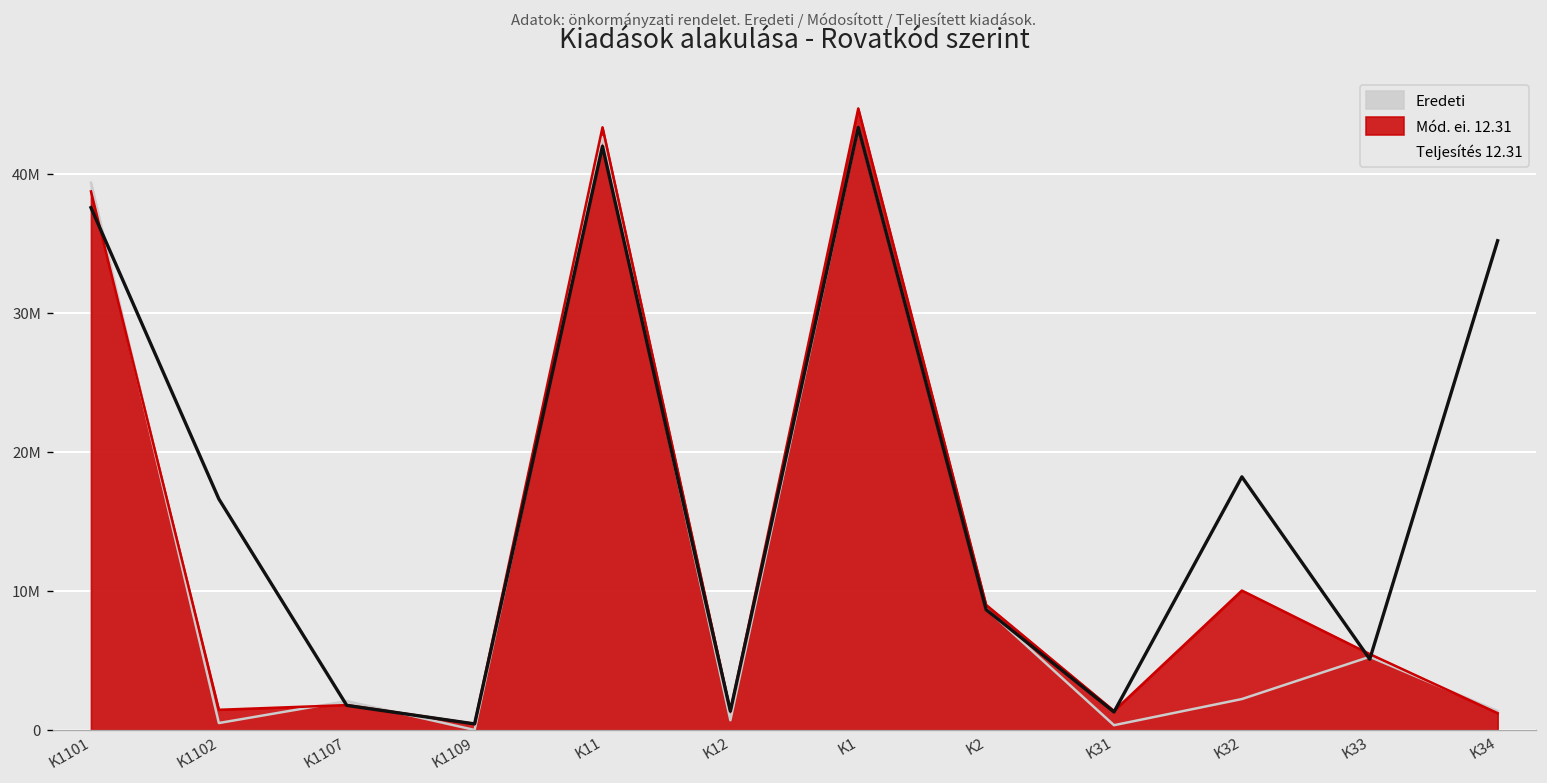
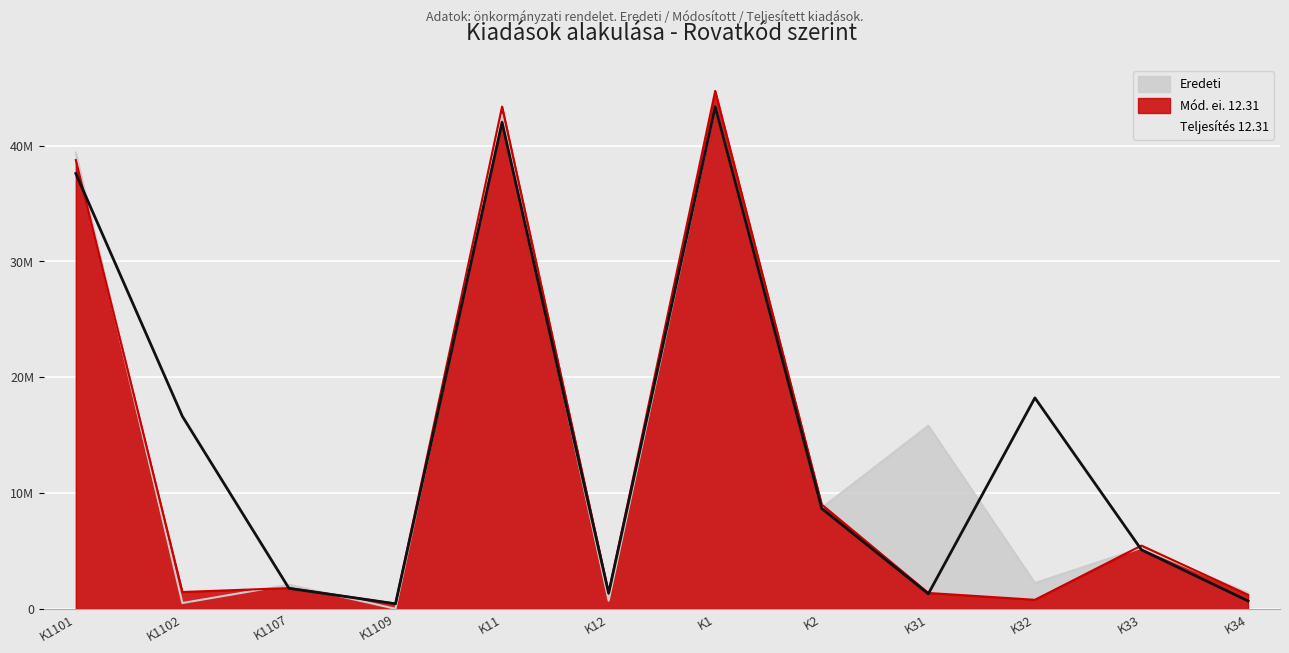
  {
    "Eredeti": {
      "K1101": 39400000,
      "K1102": 500000,
      "K1107": 2100000,
      "K1109": 0,
      "K11": 42700000,
      "K12": 700000,
-     "K31": 300000,
+     "K31": 15800000,
      "K32": 2200000
    },
    "Mód. ei. 12.31": {
      "K1101": 38800000,
      "K1102": 1500000,
      "K11": 43400000,
      "K1": 44700000,
      "K2": 9000000,
-     "K32": 10000000
+     "K32": 800000
    },
    "Teljesítés 12.31": {
      "K1101": 37600000,
      "K1102": 16600000,
      "K11": 42000000,
      "K32": 18200000,
-     "K34": 35200000
+     "K34": 700000
    }
  }
